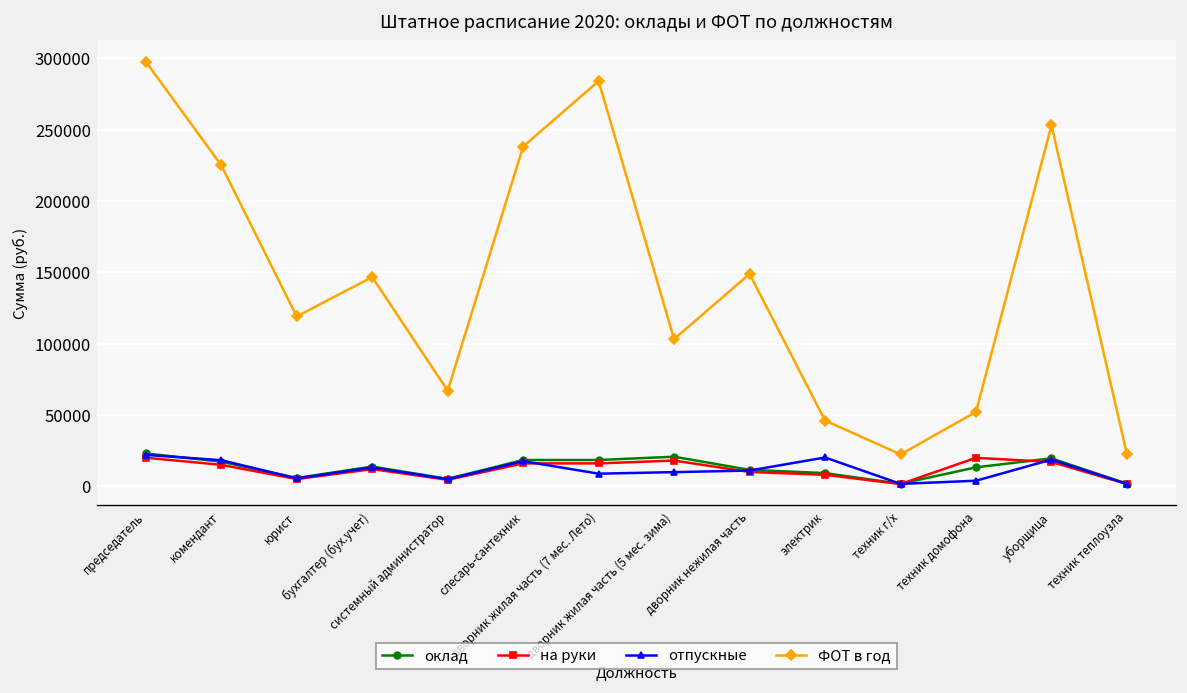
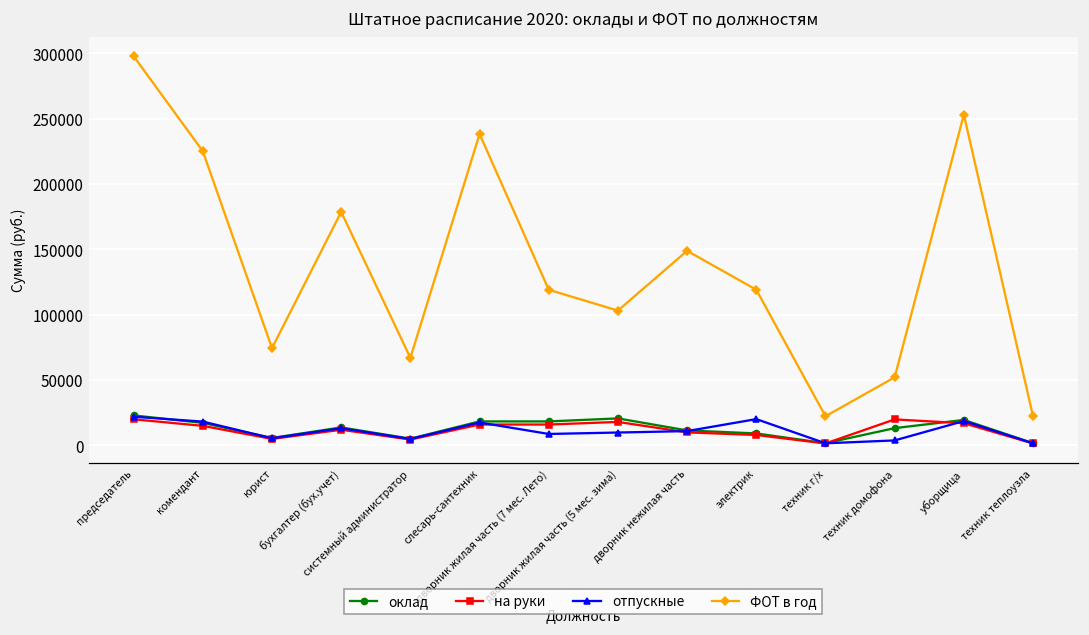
  {
    "оклад": {
      "дворник жилая часть (7 мес. Лето)": 18000,
      "дворник жилая часть (5 мес. зима)": 21000,
      "техник домофона": 13000
    },
    "на руки": {
      "комендант": 15000,
      "дворник жилая часть (7 мес. Лето)": 16000,
      "дворник жилая часть (5 мес. зима)": 18000,
      "техник домофона": 20000
    },
    "отпускные": {
      "дворник жилая часть (7 мес. Лето)": 9000,
      "дворник жилая часть (5 мес. зима)": 10000,
      "электрик": 20000,
      "техник домофона": 4000
    },
    "ФОТ в год": {
      "председатель": 298000,
      "комендант": 225000,
-     "юрист": 119000,
-     "бухгалтер (бух.учет)": 147000,
+     "юрист": 74000,
+     "бухгалтер (бух.учет)": 179000,
      "системный администратор": 67000,
      "слесарь-сантехник": 238000,
-     "дворник жилая часть (7 мес. Лето)": 284000,
+     "дворник жилая часть (7 мес. Лето)": 119000,
      "дворник жилая часть (5 мес. зима)": 103000,
      "дворник нежилая часть": 149000,
-     "электрик": 46000,
+     "электрик": 119000,
      "техник г/х": 22000,
      "техник домофона": 52000,
      "уборщица": 253000,
      "техник теплоузла": 22000
    }
  }
